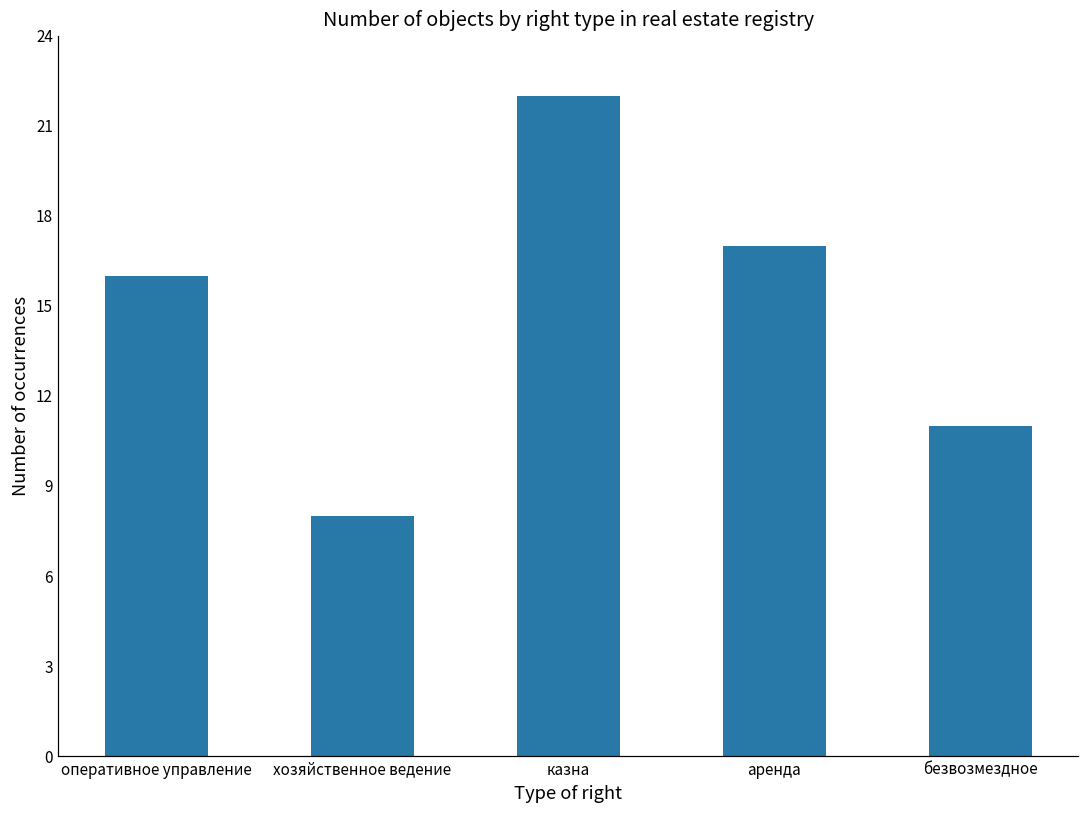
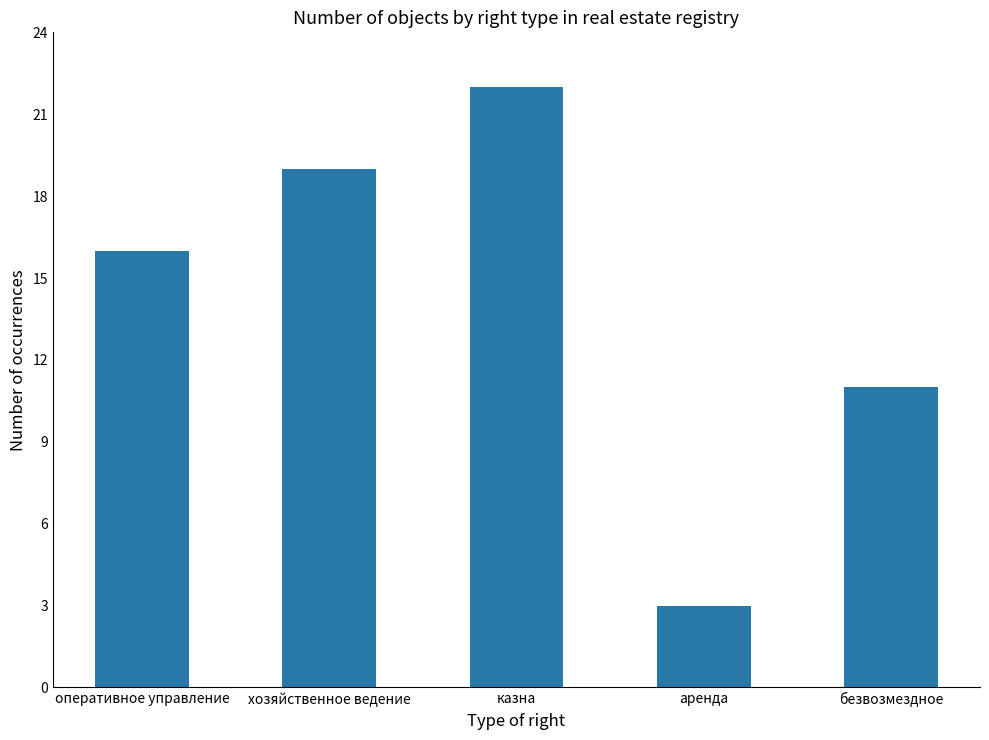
  {
    "оперативное управление": 16,
-   "хозяйственное ведение": 8,
+   "хозяйственное ведение": 19,
    "казна": 22,
-   "аренда": 17,
+   "аренда": 3,
    "безвозмездное": 11
  }
